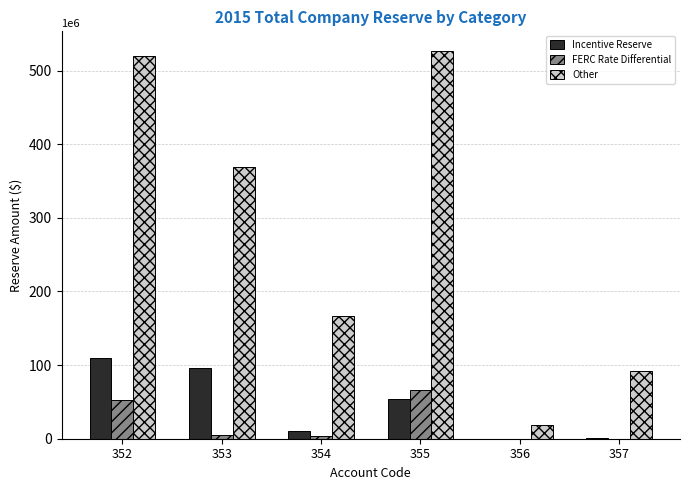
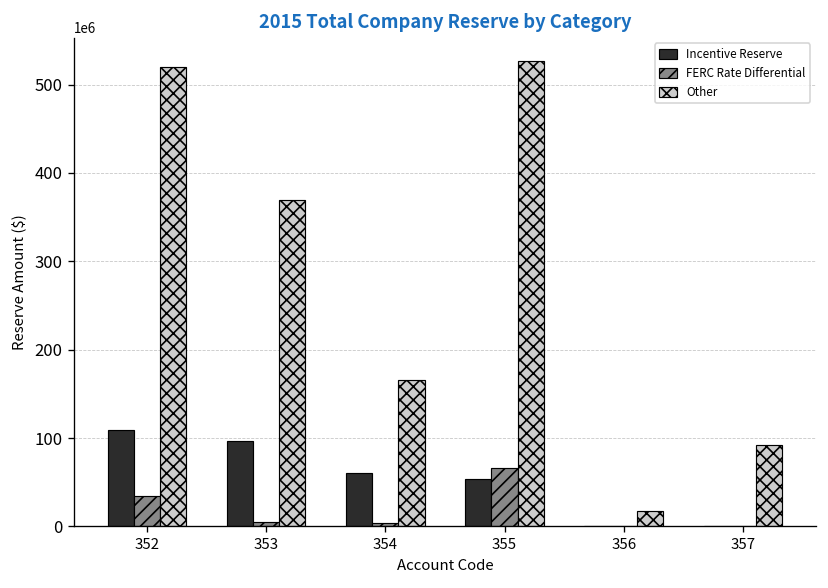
  {
    "Incentive Reserve": {
      "352": 110000000,
      "353": 100000000,
-     "354": 10000000,
+     "354": 60000000,
      "355": 50000000,
      "356": 0
    },
    "FERC Rate Differential": {
-     "352": 50000000,
+     "352": 30000000,
      "353": 0,
      "354": 0,
      "355": 70000000
    },
    "Other": {
      "352": 520000000,
      "353": 370000000,
      "354": 170000000,
      "355": 530000000,
      "356": 20000000,
      "357": 90000000
    }
  }
